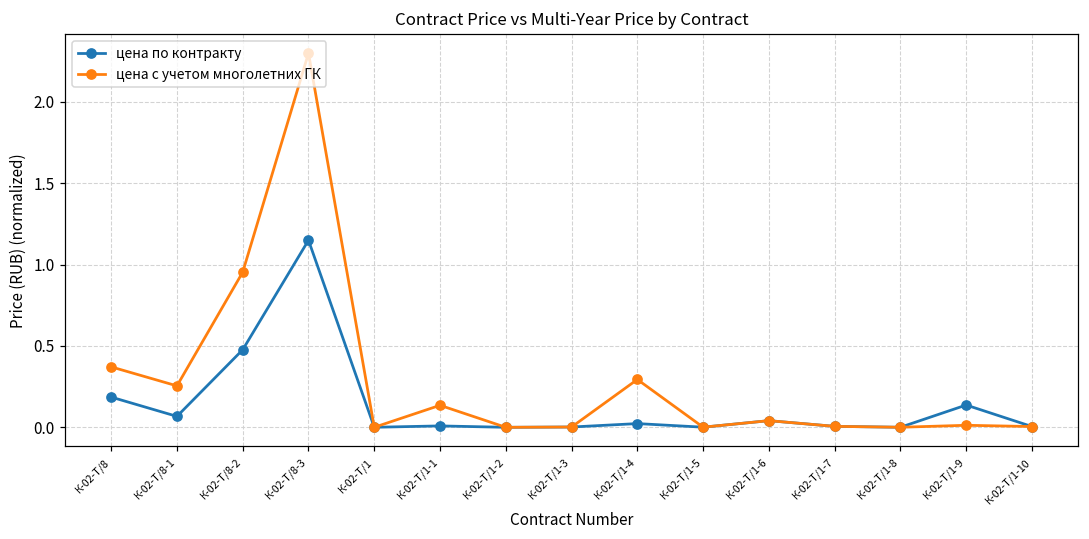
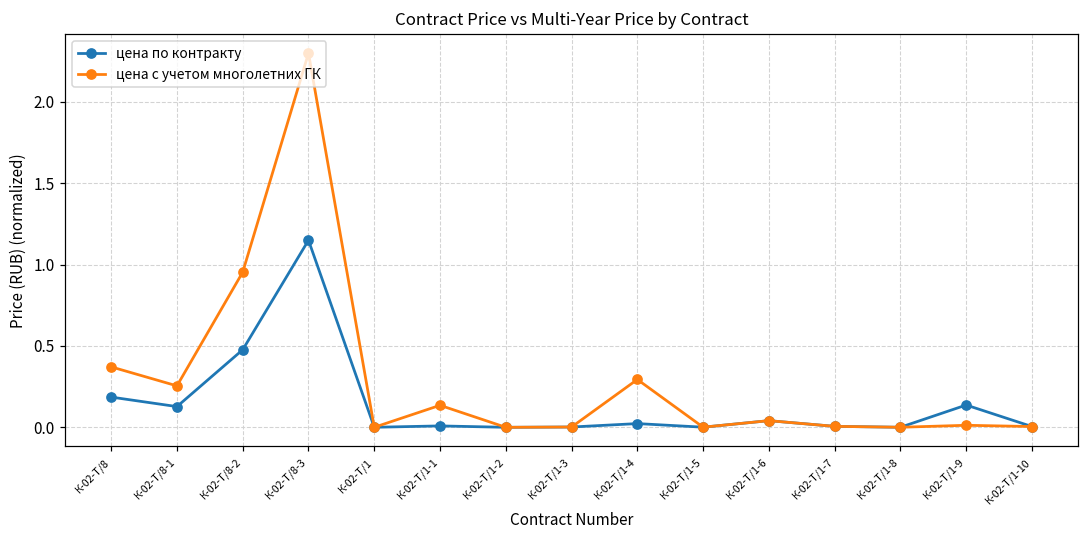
  {
    "цена по контракту": {
      "К-02-Т/8": 0.19,
-     "К-02-Т/8-1": 0.07,
+     "К-02-Т/8-1": 0.13,
      "К-02-Т/8-2": 0.48,
      "К-02-Т/8-3": 1.15,
      "К-02-Т/1-1": 0.01,
      "К-02-Т/1-4": 0.02,
      "К-02-Т/1-9": 0.14
    },
    "цена с учетом многолетних ГК": {
      "К-02-Т/8": 0.37,
      "К-02-Т/8-1": 0.25,
      "К-02-Т/8-2": 0.95,
      "К-02-Т/1-1": 0.14,
      "К-02-Т/1-4": 0.29,
      "К-02-Т/1-9": 0.01
    }
  }
